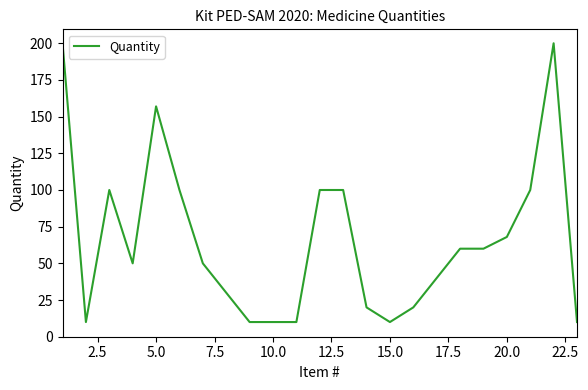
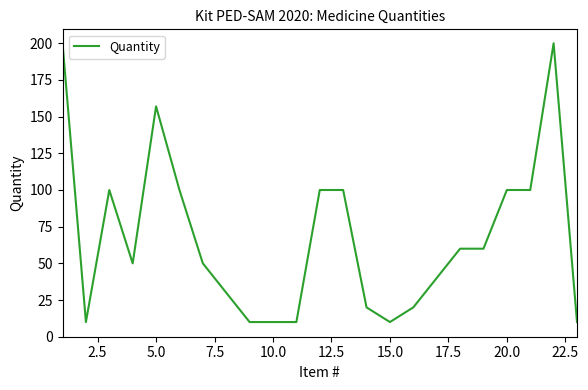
  {
    "5.0": 157,
    "10.0": 10,
    "15.0": 10,
-   "20.0": 68
+   "20.0": 100
  }
